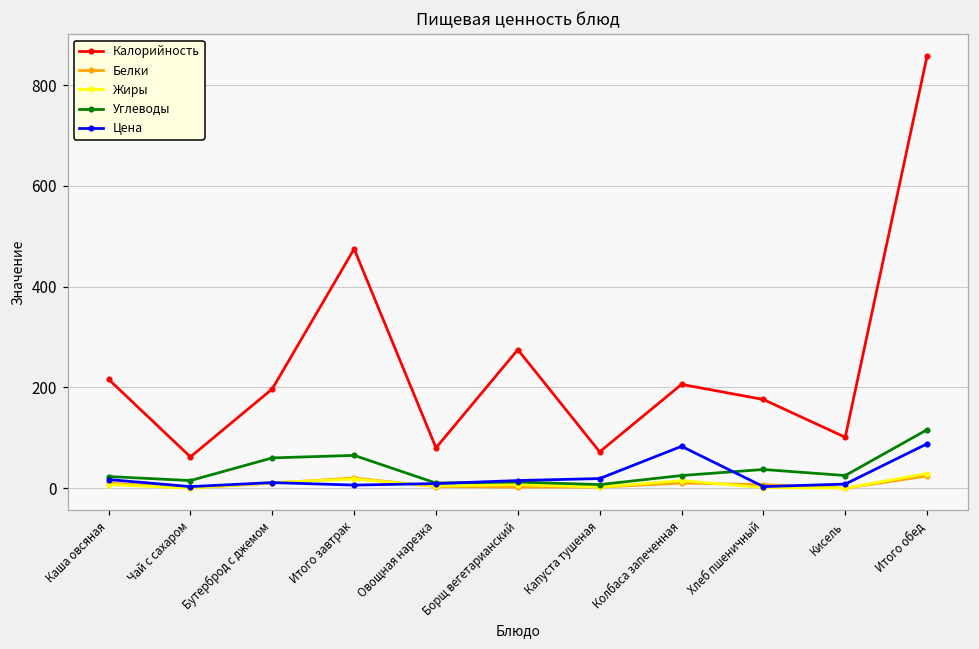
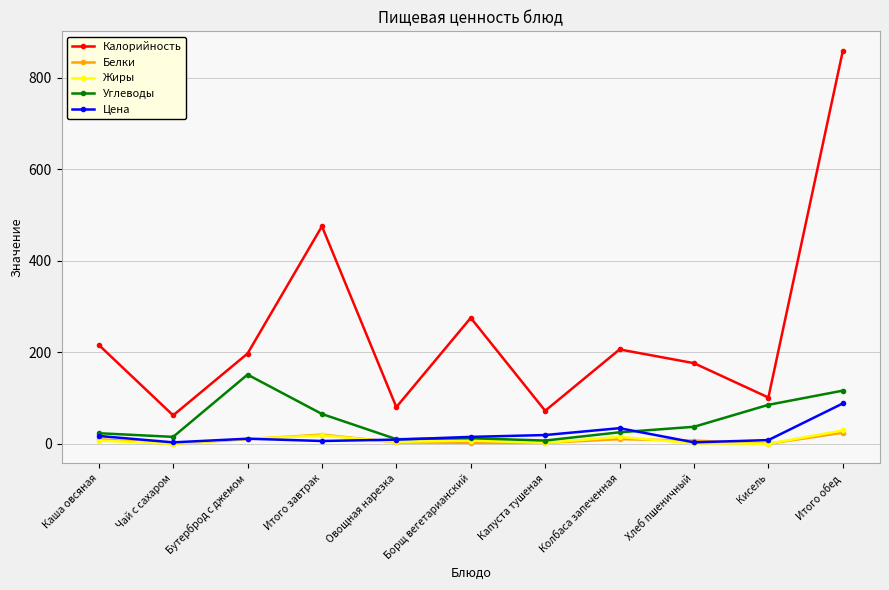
  {
    "Калорийность": {
      "Каша овсяная": 220,
      "Чай с сахаром": 60,
      "Бутерброд с джемом": 200,
      "Итого завтрак": 480,
      "Овощная нарезка": 80,
      "Борщ вегетарианский": 280,
      "Капуста тушеная": 70,
      "Колбаса запеченная": 210,
      "Хлеб пшеничный": 180,
      "Кисель": 100,
      "Итого обед": 860
    },
    "Углеводы": {
      "Каша овсяная": 20,
      "Чай с сахаром": 20,
-     "Бутерброд с джемом": 60,
+     "Бутерброд с джемом": 150,
      "Итого завтрак": 70,
      "Колбаса запеченная": 30,
      "Хлеб пшеничный": 40,
-     "Кисель": 30,
+     "Кисель": 90,
      "Итого обед": 120
    },
    "Цена": {
      "Каша овсяная": 20,
      "Итого завтрак": 10,
      "Капуста тушеная": 20,
-     "Колбаса запеченная": 80,
+     "Колбаса запеченная": 30,
      "Кисель": 10,
      "Итого обед": 90
    }
  }
